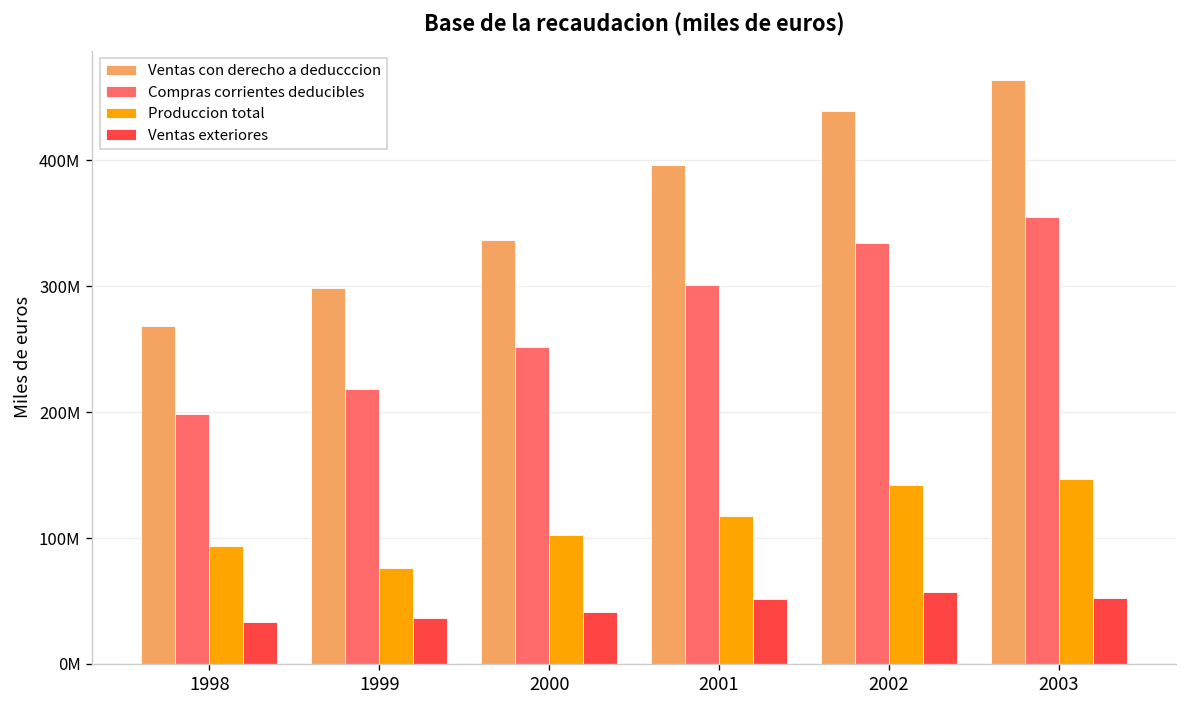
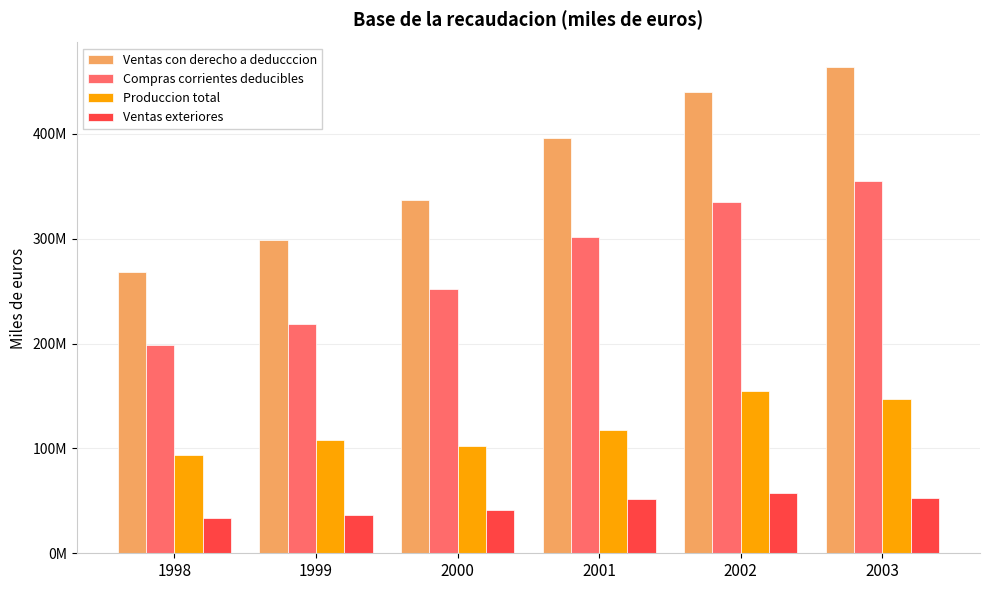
  {
    "Produccion total": {
      "1998": 94000000,
-     "1999": 76000000,
+     "1999": 108000000,
      "2000": 102000000,
      "2001": 118000000,
-     "2002": 142000000,
+     "2002": 155000000,
      "2003": 147000000
    }
  }
